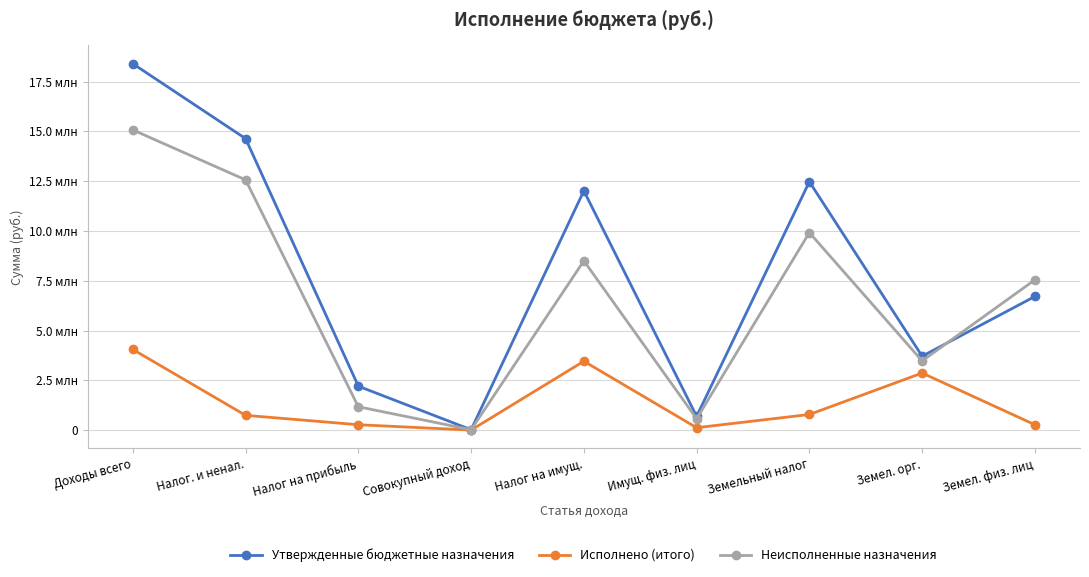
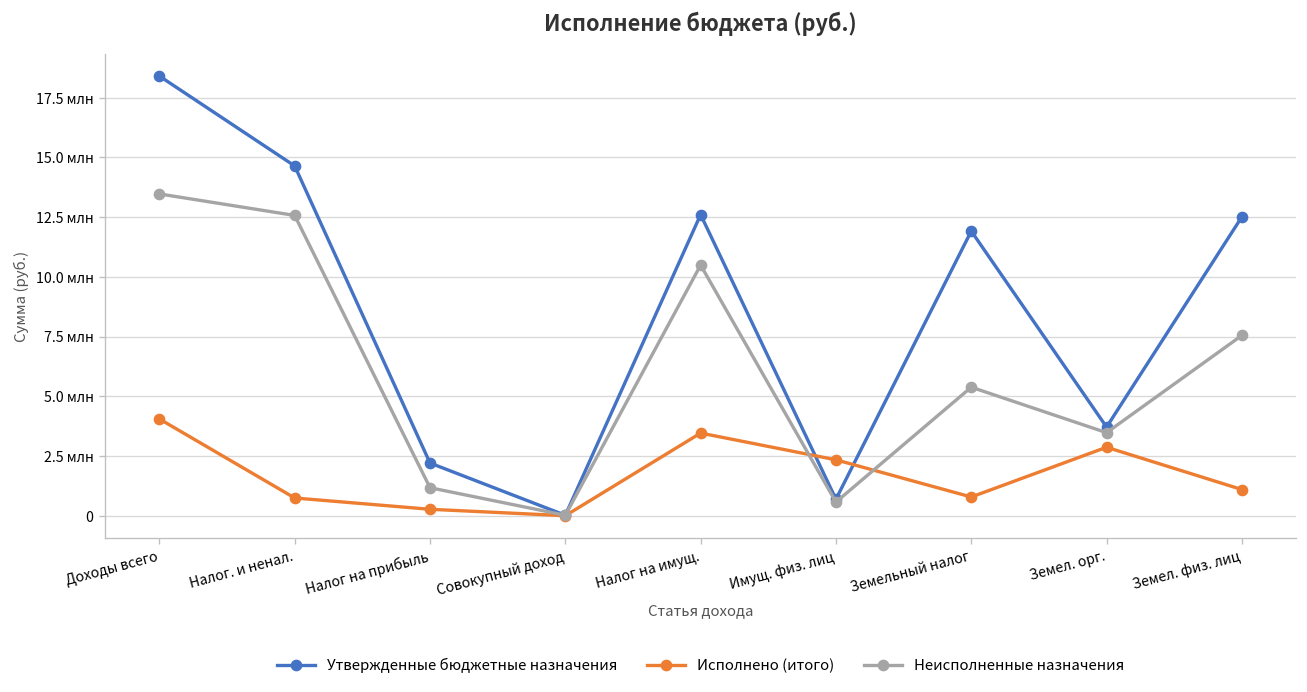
  {
    "Утвержденные бюджетные назначения": {
      "Доходы всего": "18.4 млн",
      "Налог. и ненал.": "14.6 млн",
      "Налог на прибыль": "2.2 млн",
-     "Налог на имущ.": "12.0 млн",
-     "Земельный налог": "12.5 млн",
+     "Налог на имущ.": "12.6 млн",
+     "Земельный налог": "11.9 млн",
      "Земел. орг.": "3.7 млн",
-     "Земел. физ. лиц": "6.7 млн"
+     "Земел. физ. лиц": "12.5 млн"
    },
    "Исполнено (итого)": {
      "Доходы всего": "4.0 млн",
      "Налог. и ненал.": "0.7 млн",
      "Налог на прибыль": "0.3 млн",
      "Налог на имущ.": "3.5 млн",
-     "Имущ. физ. лиц": "0.1 млн",
+     "Имущ. физ. лиц": "2.3 млн",
      "Земельный налог": "0.8 млн",
      "Земел. орг.": "2.9 млн",
-     "Земел. физ. лиц": "0.3 млн"
+     "Земел. физ. лиц": "1.1 млн"
    },
    "Неисполненные назначения": {
-     "Доходы всего": "15.1 млн",
+     "Доходы всего": "13.5 млн",
      "Налог. и ненал.": "12.6 млн",
      "Налог на прибыль": "1.2 млн",
-     "Налог на имущ.": "8.5 млн",
-     "Земельный налог": "9.9 млн",
+     "Налог на имущ.": "10.5 млн",
+     "Земельный налог": "5.4 млн",
      "Земел. орг.": "3.5 млн",
      "Земел. физ. лиц": "7.5 млн"
    }
  }
